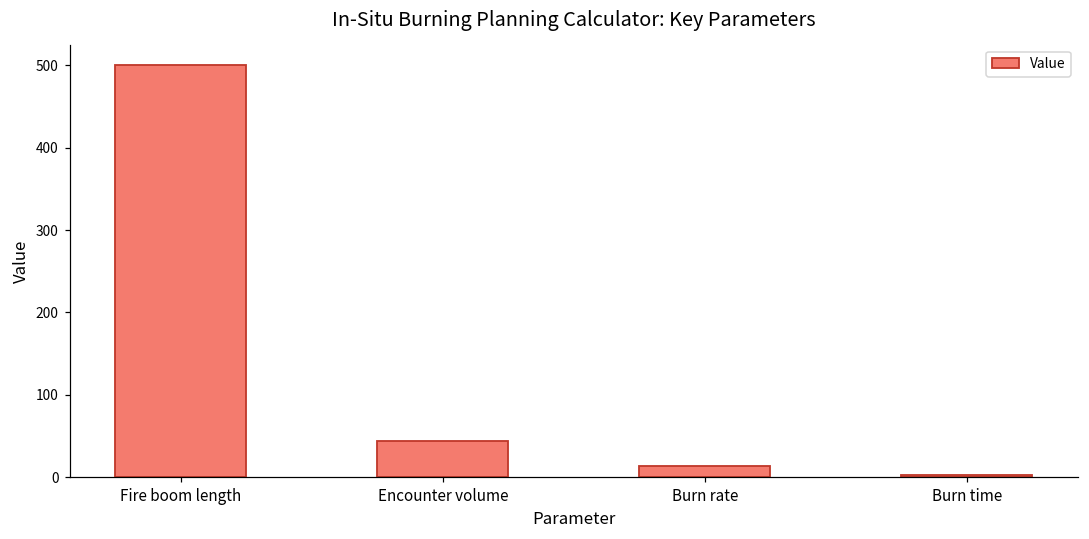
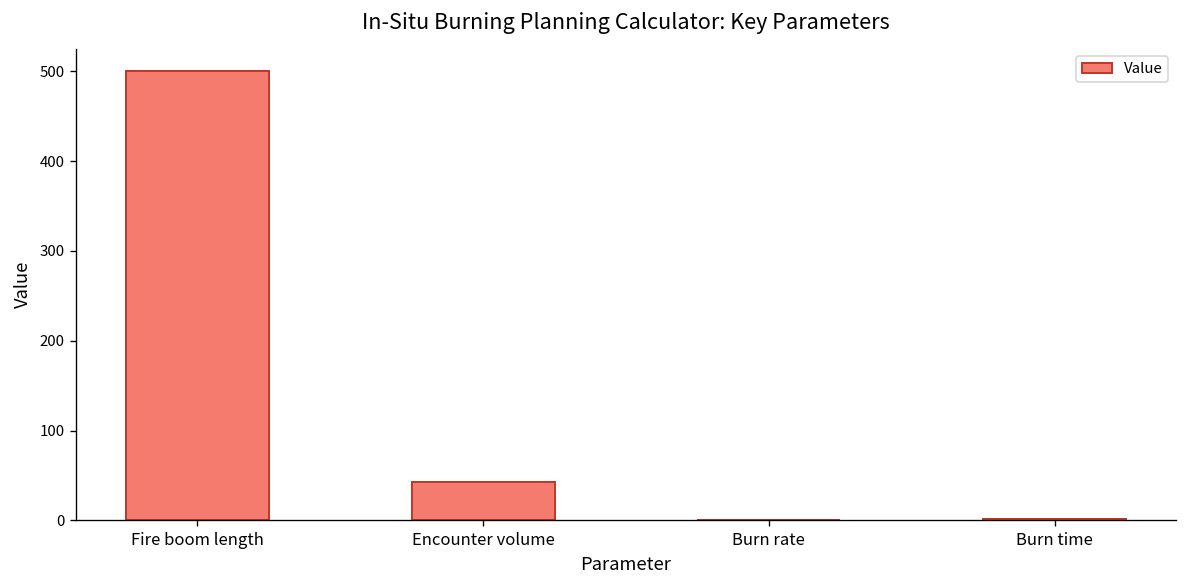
  {
    "Fire boom length": 500,
    "Encounter volume": 40,
-   "Burn rate": 10
+   "Burn rate": 0
  }
